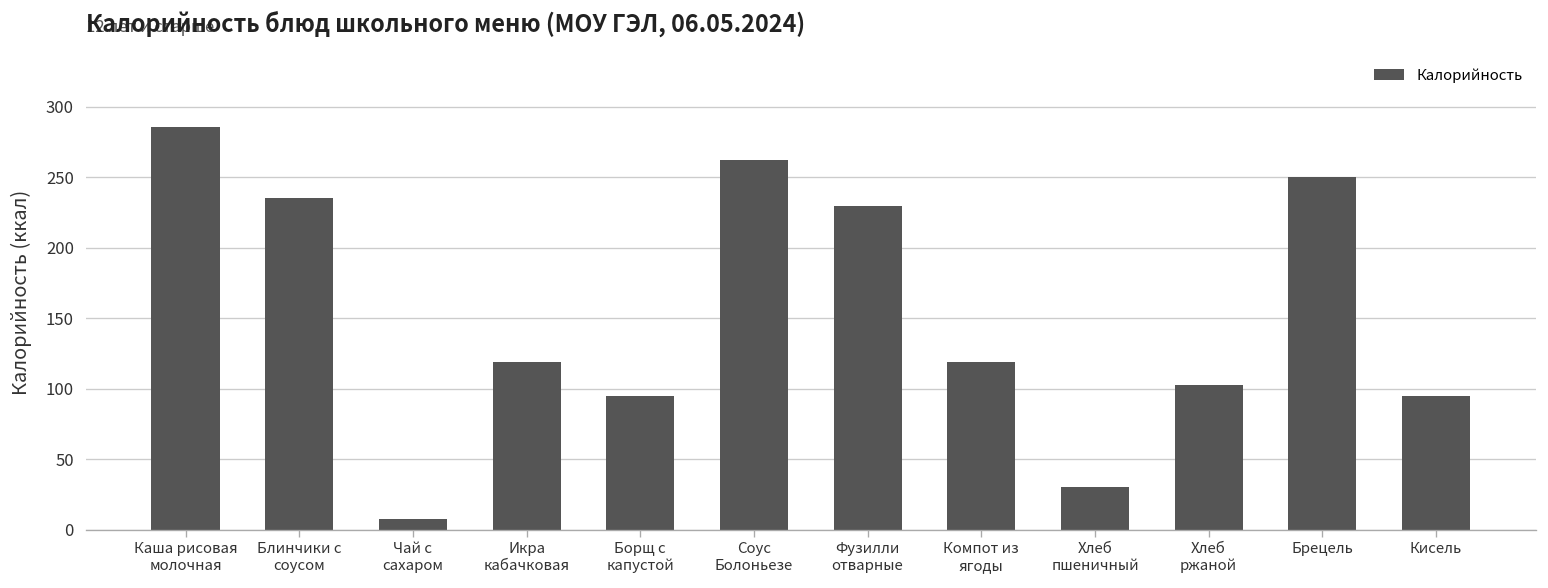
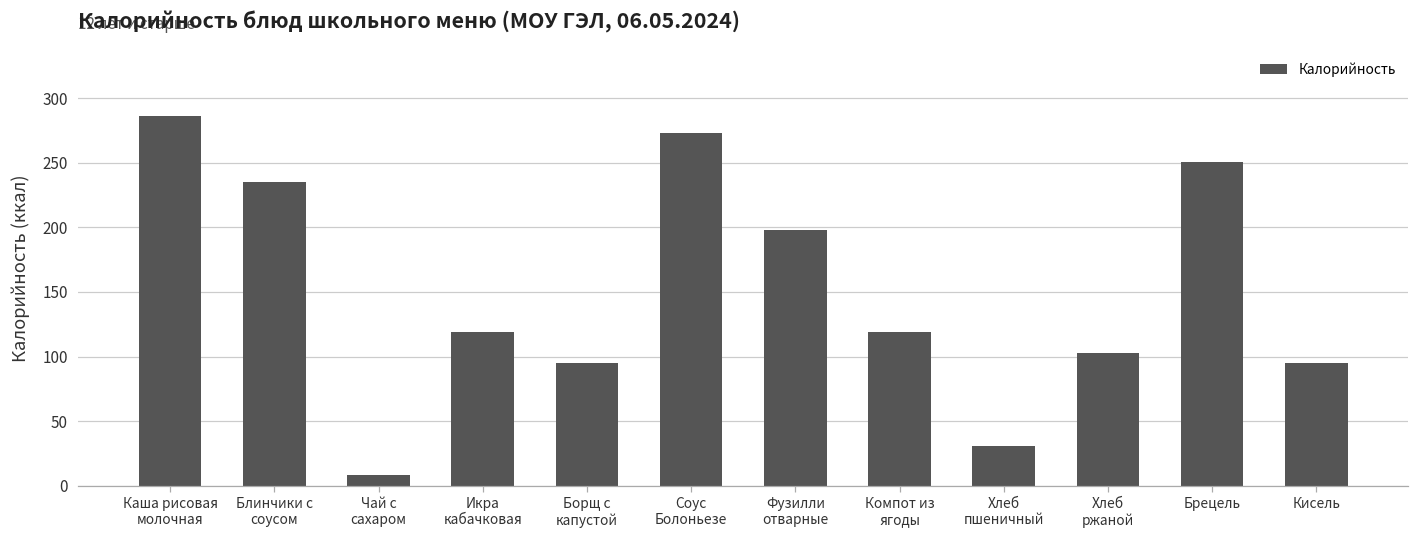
  {
    "Каша рисовая молочная": 286,
    "Блинчики с соусом": 235,
    "Чай с сахаром": 8,
    "Икра кабачковая": 119,
    "Борщ с капустой": 95,
-   "Соус Болоньезе": 263,
-   "Фузилли отварные": 230,
+   "Соус Болоньезе": 273,
+   "Фузилли отварные": 198,
    "Компот из ягоды": 119,
    "Хлеб пшеничный": 31,
    "Хлеб ржаной": 103,
    "Брецель": 250,
    "Кисель": 95
  }
